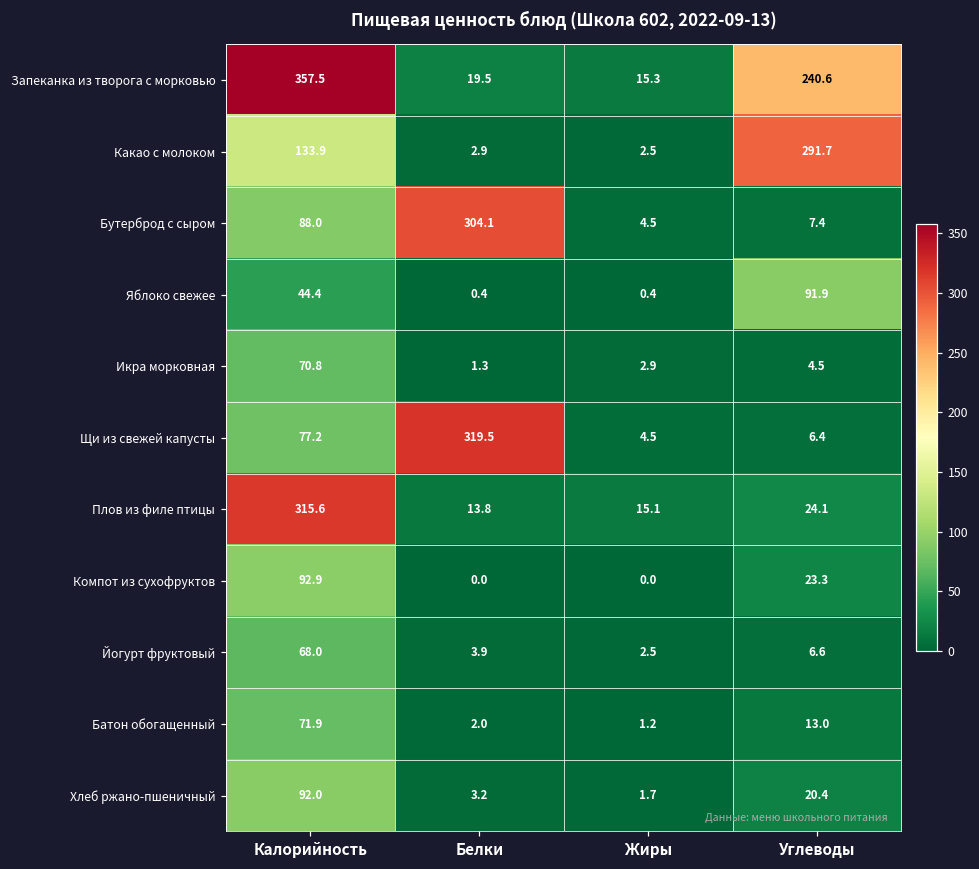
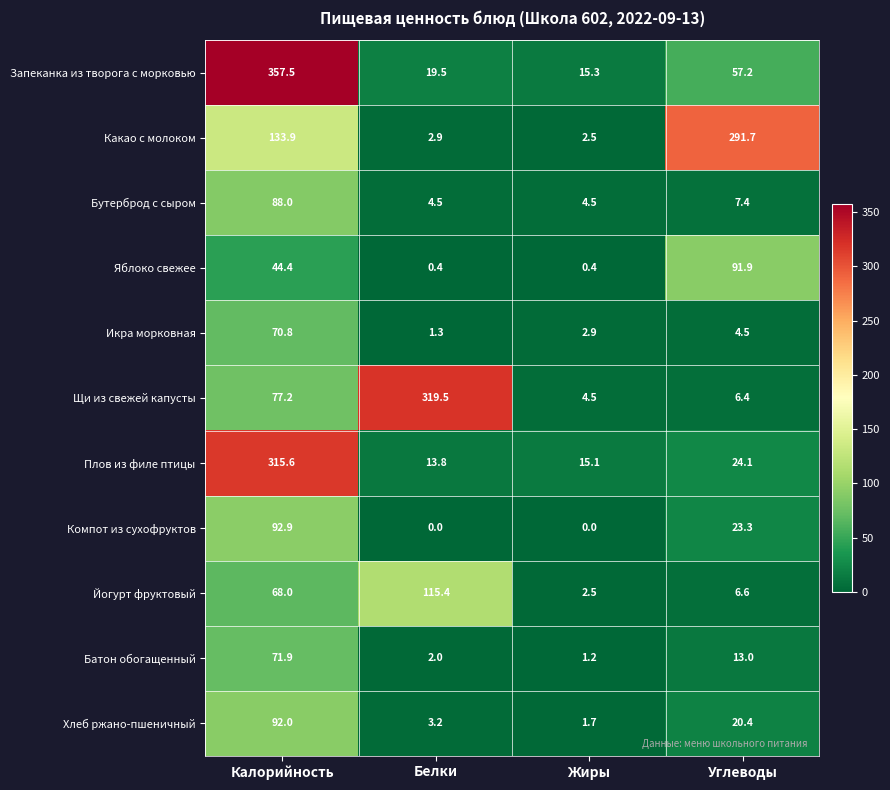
  {
    "Запеканка из творога с морковью": {
      "Калорийность": 357.5,
      "Белки": 19.5,
      "Жиры": 15.3,
-     "Углеводы": 240.6
+     "Углеводы": 57.2
    },
    "Какао с молоком": {
      "Калорийность": 133.9,
      "Белки": 2.9,
      "Жиры": 2.5,
      "Углеводы": 291.7
    },
    "Бутерброд с сыром": {
      "Калорийность": 88.0,
-     "Белки": 304.1,
+     "Белки": 4.5,
      "Жиры": 4.5,
      "Углеводы": 7.4
    },
    "Яблоко свежее": {
      "Калорийность": 44.4,
      "Белки": 0.4,
      "Жиры": 0.4,
      "Углеводы": 91.9
    },
    "Икра морковная": {
      "Калорийность": 70.8,
      "Белки": 1.3,
      "Жиры": 2.9,
      "Углеводы": 4.5
    },
    "Щи из свежей капусты": {
      "Калорийность": 77.2,
      "Белки": 319.5,
      "Жиры": 4.5,
      "Углеводы": 6.4
    },
    "Плов из филе птицы": {
      "Калорийность": 315.6,
      "Белки": 13.8,
      "Жиры": 15.1,
      "Углеводы": 24.1
    },
    "Компот из сухофруктов": {
      "Калорийность": 92.9,
      "Белки": 0.0,
      "Жиры": 0.0,
      "Углеводы": 23.3
    },
    "Йогурт фруктовый": {
      "Калорийность": 68.0,
-     "Белки": 3.9,
+     "Белки": 115.4,
      "Жиры": 2.5,
      "Углеводы": 6.6
    },
    "Батон обогащенный": {
      "Калорийность": 71.9,
      "Белки": 2.0,
      "Жиры": 1.2,
      "Углеводы": 13.0
    },
    "Хлеб ржано-пшеничный": {
      "Калорийность": 92.0,
      "Белки": 3.2,
      "Жиры": 1.7
    }
  }
